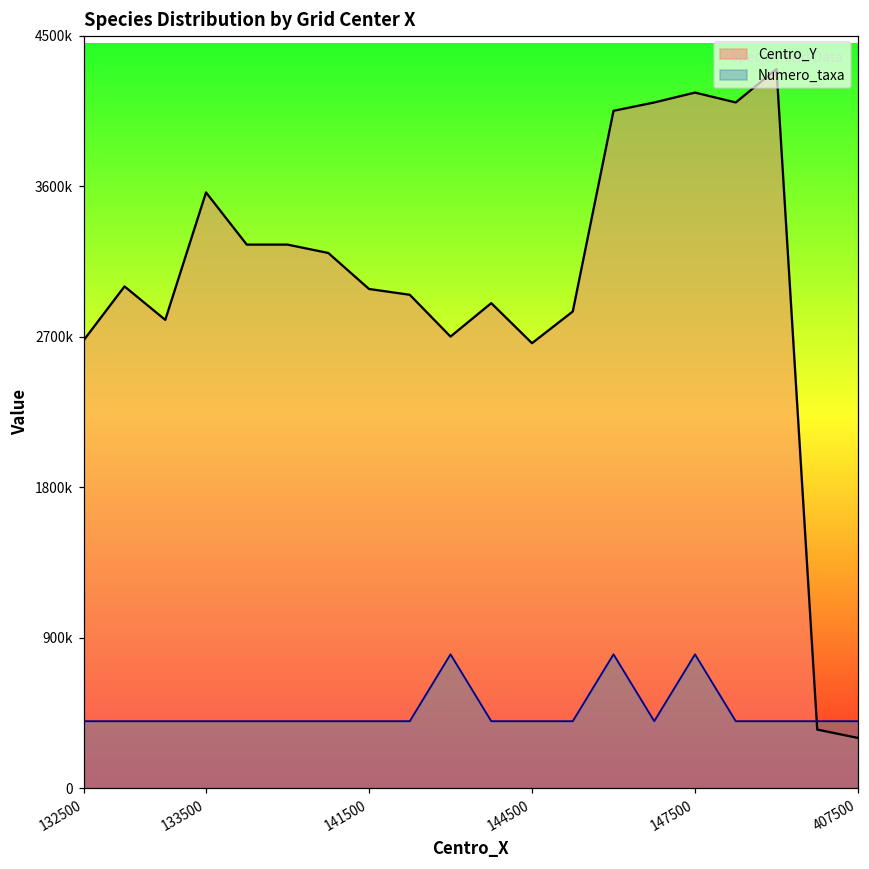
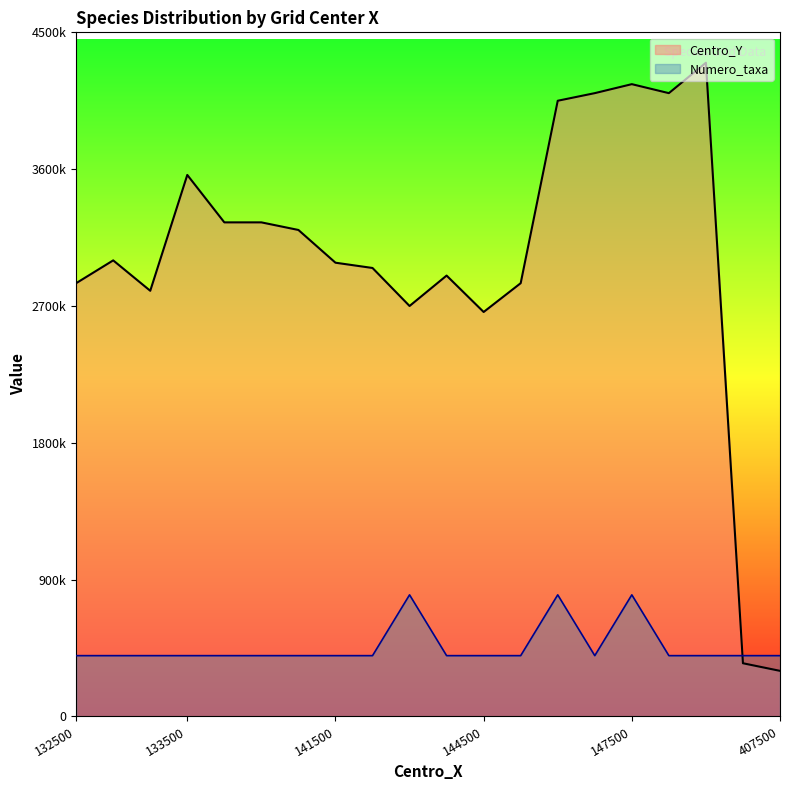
  {
    "Centro_Y": {
-     "132500": 2680000,
+     "132500": 2850000,
      "133500": 3560000,
      "141500": 2980000,
      "144500": 2660000,
      "147500": 4160000,
      "407500": 300000
    },
    "Numero_taxa": {
      "132500": 400000,
      "133500": 400000,
      "141500": 400000,
      "144500": 400000,
      "147500": 800000,
      "407500": 400000
    }
  }
